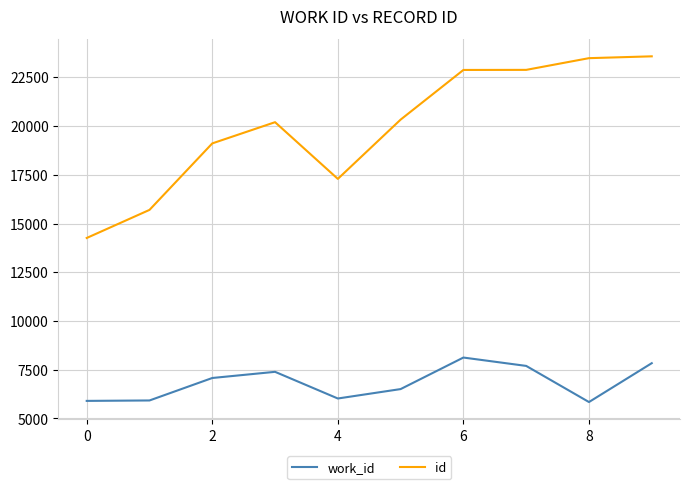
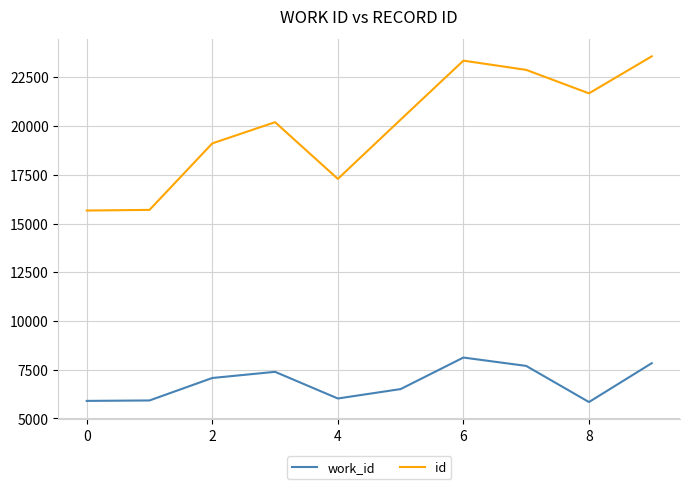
  {
    "work_id": {
      "0": 5900,
      "2": 7100,
      "4": 6000,
      "6": 8100,
      "8": 5800
    },
    "id": {
-     "0": 14300,
+     "0": 15700,
      "2": 19100,
      "4": 17300,
-     "6": 22900,
-     "8": 23500
+     "6": 23400,
+     "8": 21700
    }
  }
